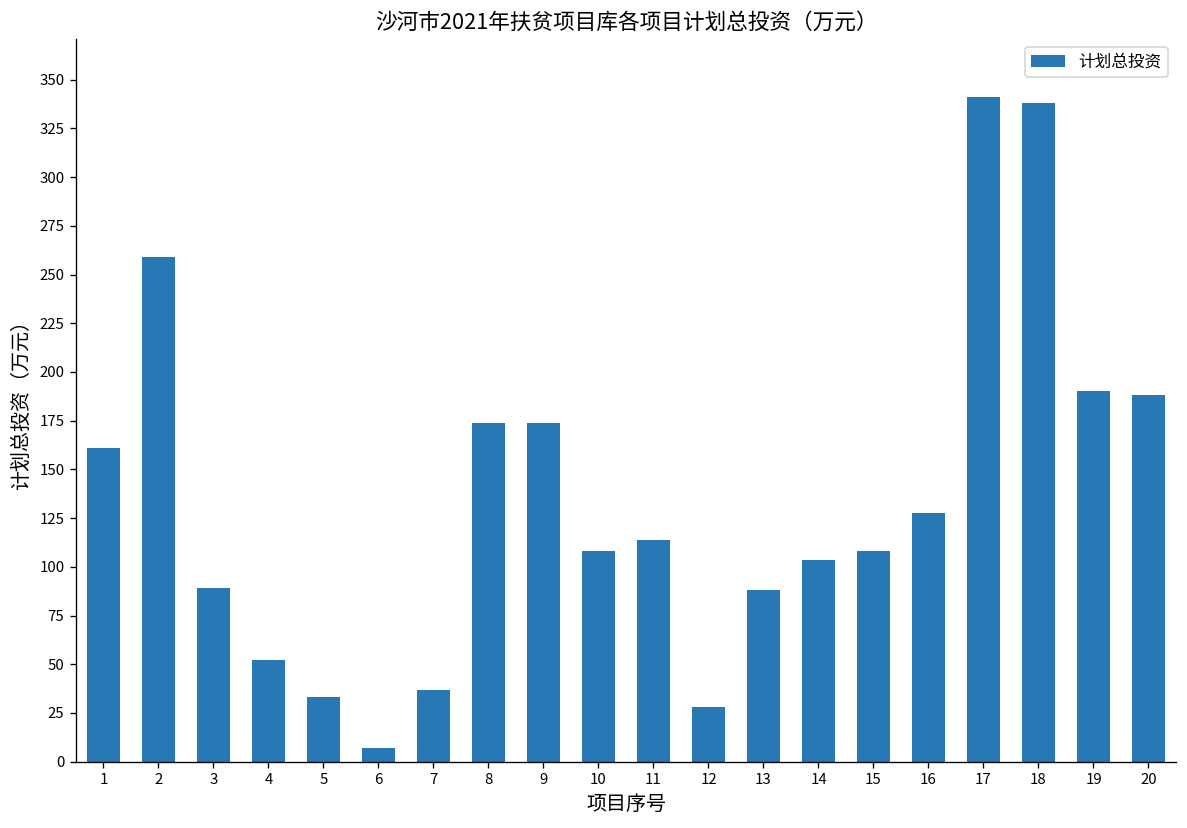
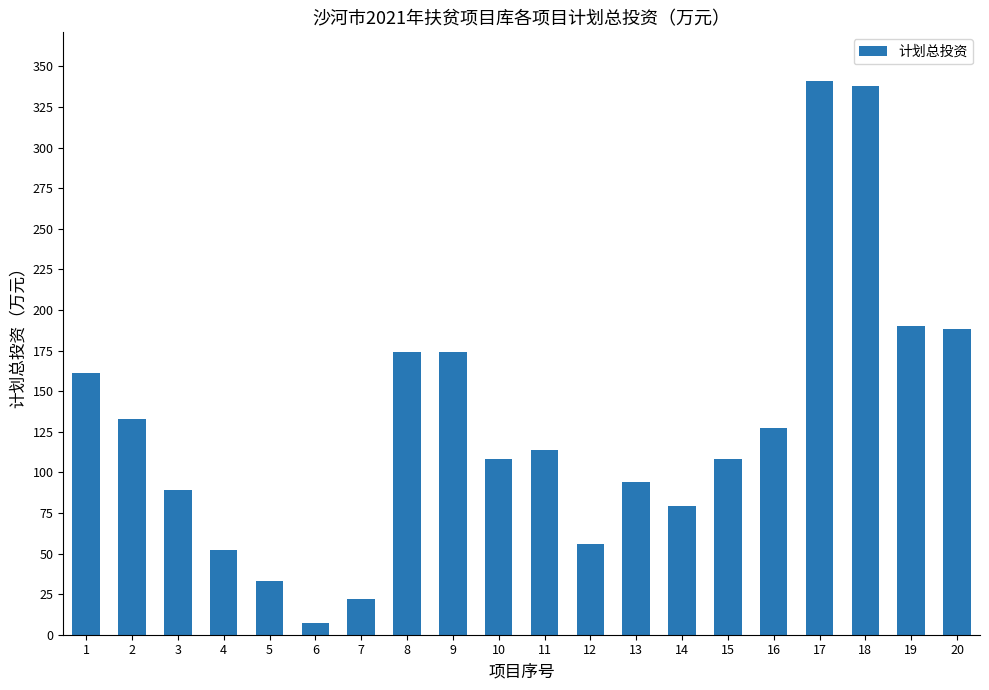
  {
    "1": 161,
-   "2": 259,
+   "2": 133,
    "3": 89,
    "4": 52,
    "5": 33,
    "6": 7,
-   "7": 37,
+   "7": 22,
    "8": 174,
    "9": 174,
    "10": 108,
    "11": 114,
-   "12": 28,
-   "13": 88,
-   "14": 103,
+   "12": 56,
+   "13": 94,
+   "14": 80,
    "15": 108,
    "16": 128,
    "17": 341,
    "18": 338,
    "19": 190,
    "20": 188
  }
